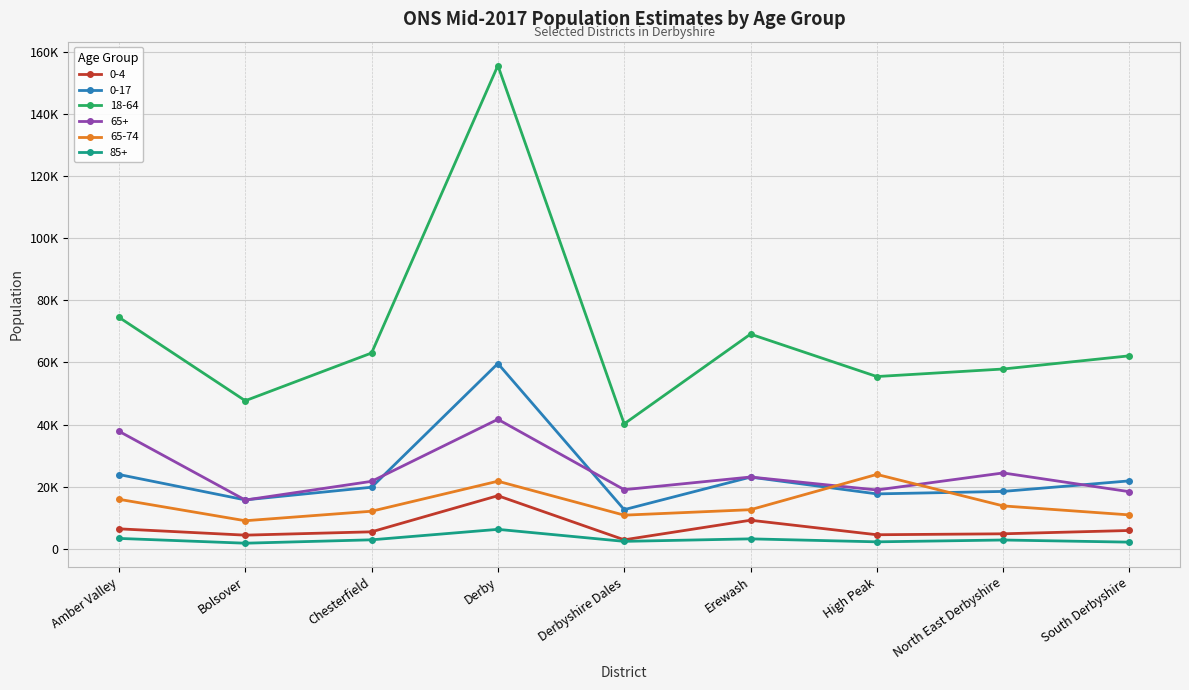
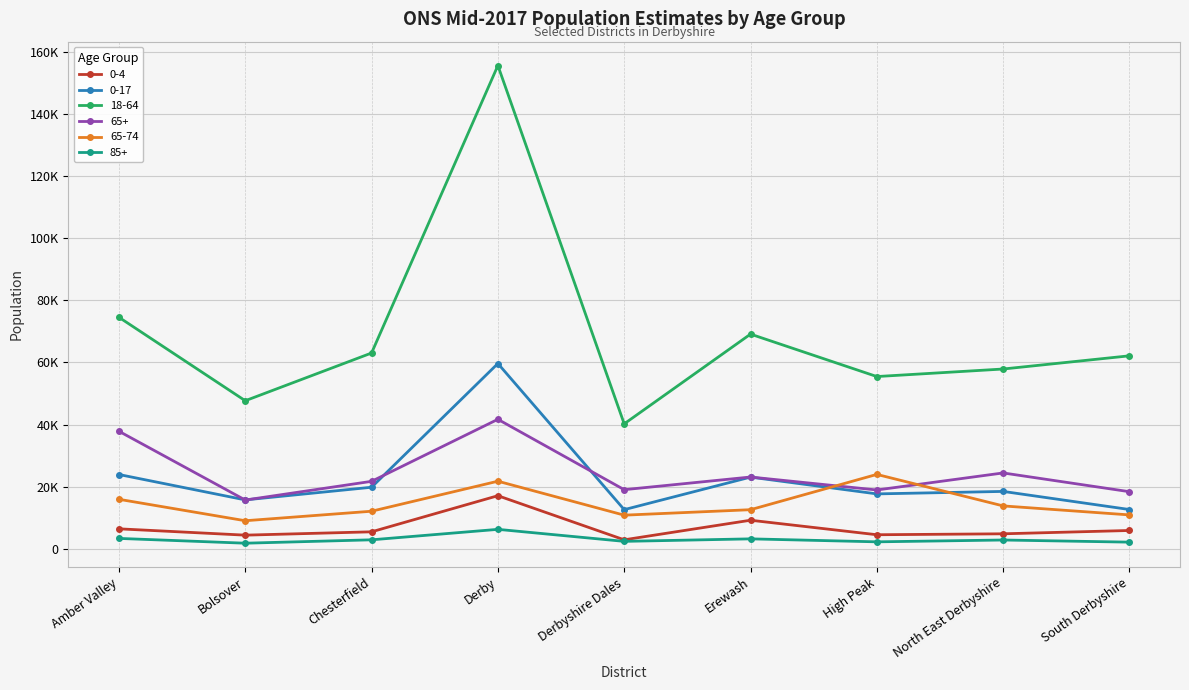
  {
    "0-4": {
      "Amber Valley": 6000,
      "Bolsover": 4000,
      "Chesterfield": 5000,
      "Derby": 17000,
      "Erewash": 9000,
      "High Peak": 5000,
      "North East Derbyshire": 5000,
      "South Derbyshire": 6000
    },
    "0-17": {
      "Amber Valley": 24000,
      "Chesterfield": 20000,
      "Derby": 60000,
      "Derbyshire Dales": 13000,
      "High Peak": 18000,
      "North East Derbyshire": 18000,
-     "South Derbyshire": 22000
+     "South Derbyshire": 13000
    },
    "65+": {
      "Amber Valley": 38000,
      "Chesterfield": 22000,
      "Derby": 42000,
      "Derbyshire Dales": 19000,
      "High Peak": 19000,
      "North East Derbyshire": 24000,
      "South Derbyshire": 18000
    },
    "65-74": {
      "Amber Valley": 16000,
      "Bolsover": 9000,
      "Chesterfield": 12000,
      "Derby": 22000,
      "Derbyshire Dales": 11000,
      "Erewash": 13000,
      "High Peak": 24000,
      "North East Derbyshire": 14000,
      "South Derbyshire": 11000
    }
  }
